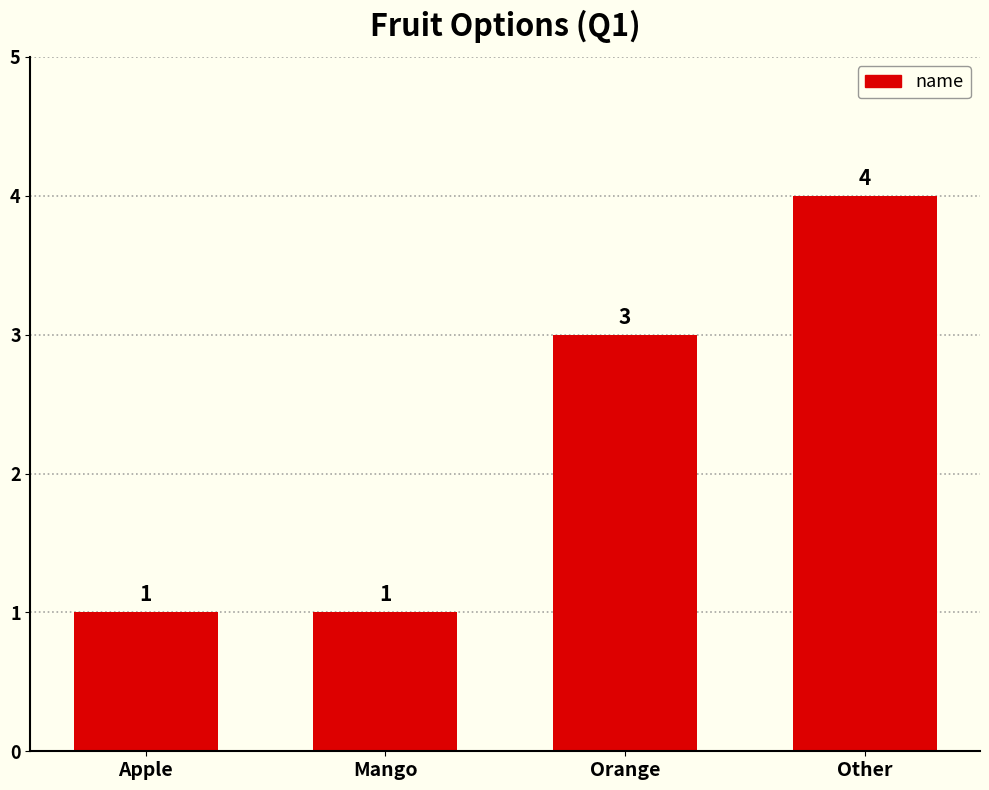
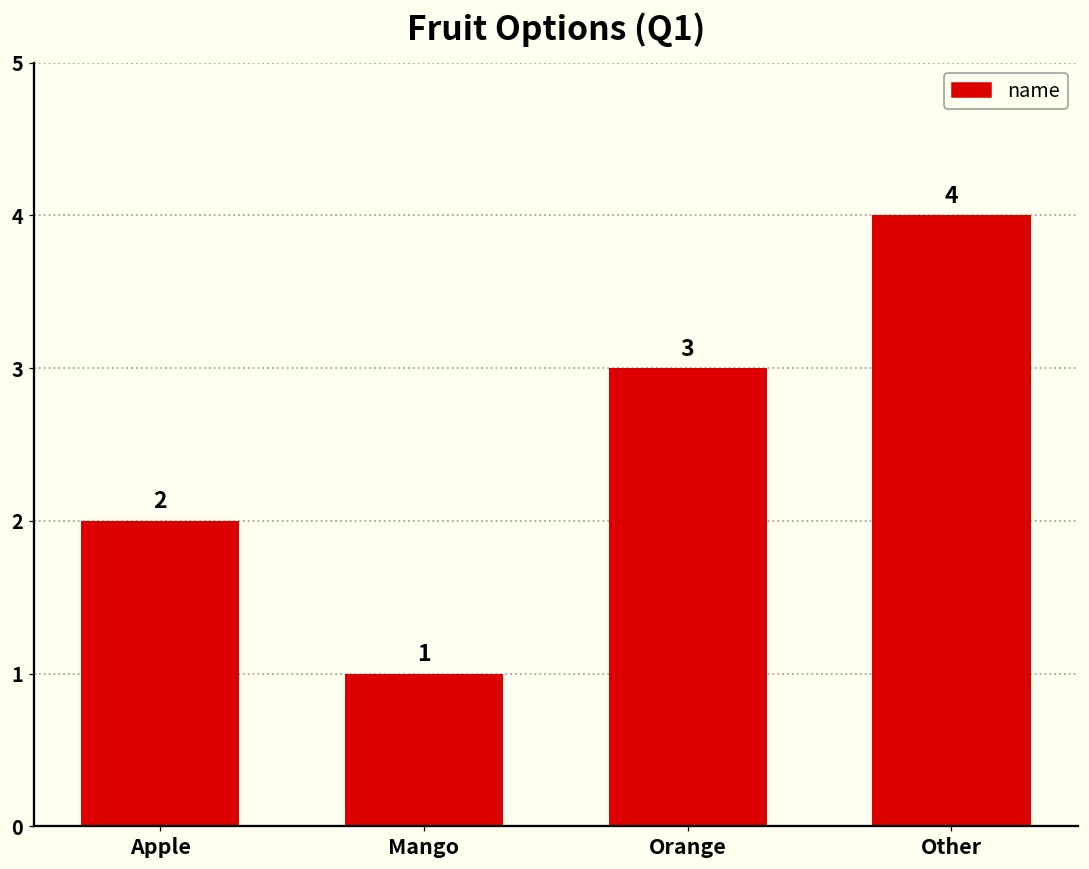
  {
-   "Apple": 1,
+   "Apple": 2,
    "Mango": 1,
    "Orange": 3,
    "Other": 4
  }
